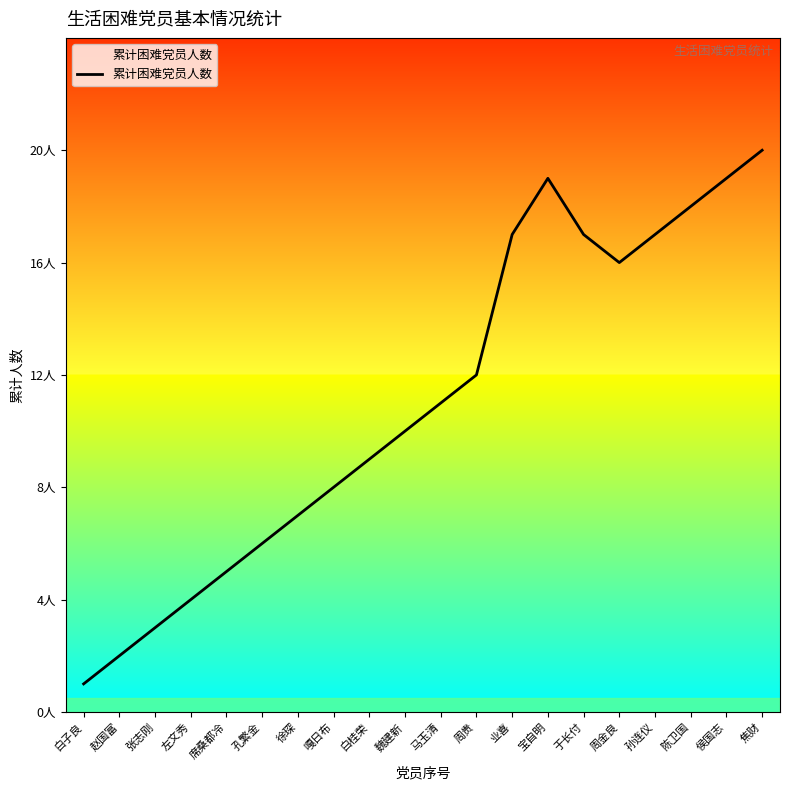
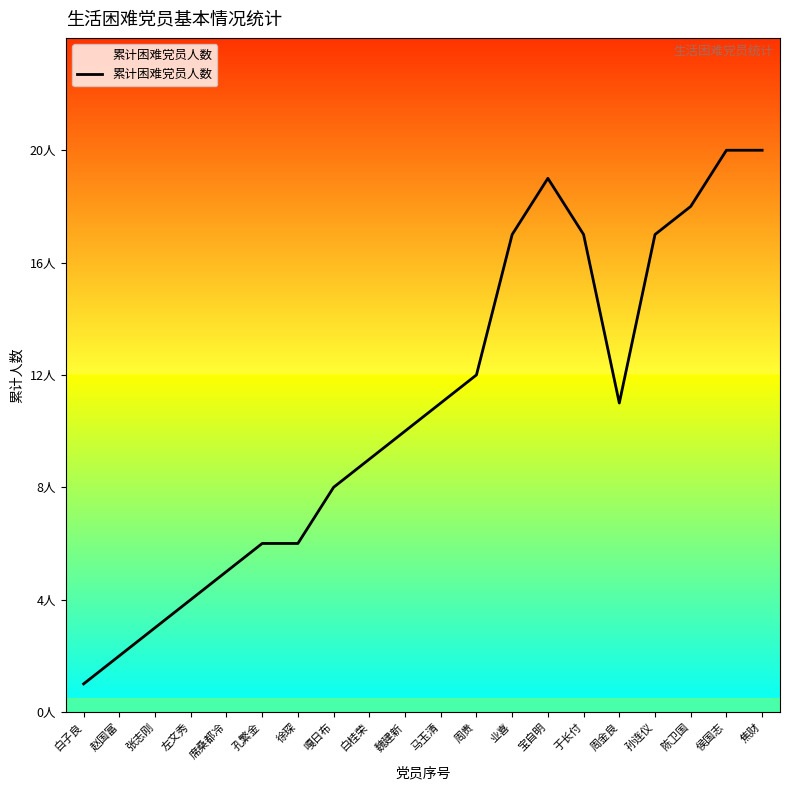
  {
    "白子良": "1人",
    "赵国富": "2人",
    "张志刚": "3人",
    "左文秀": "4人",
    "席桑都冷": "5人",
    "孔繁金": "6人",
-   "徐琛": "7人",
+   "徐琛": "6人",
    "嘎日布": "8人",
    "白桂荣": "9人",
    "魏建新": "10人",
    "马玉清": "11人",
    "周贵": "12人",
    "业喜": "17人",
    "宝自明": "19人",
    "于长付": "17人",
-   "周金良": "16人",
+   "周金良": "11人",
    "孙连仪": "17人",
    "陈卫国": "18人",
-   "侯国志": "19人",
+   "侯国志": "20人",
    "焦财": "20人"
  }
